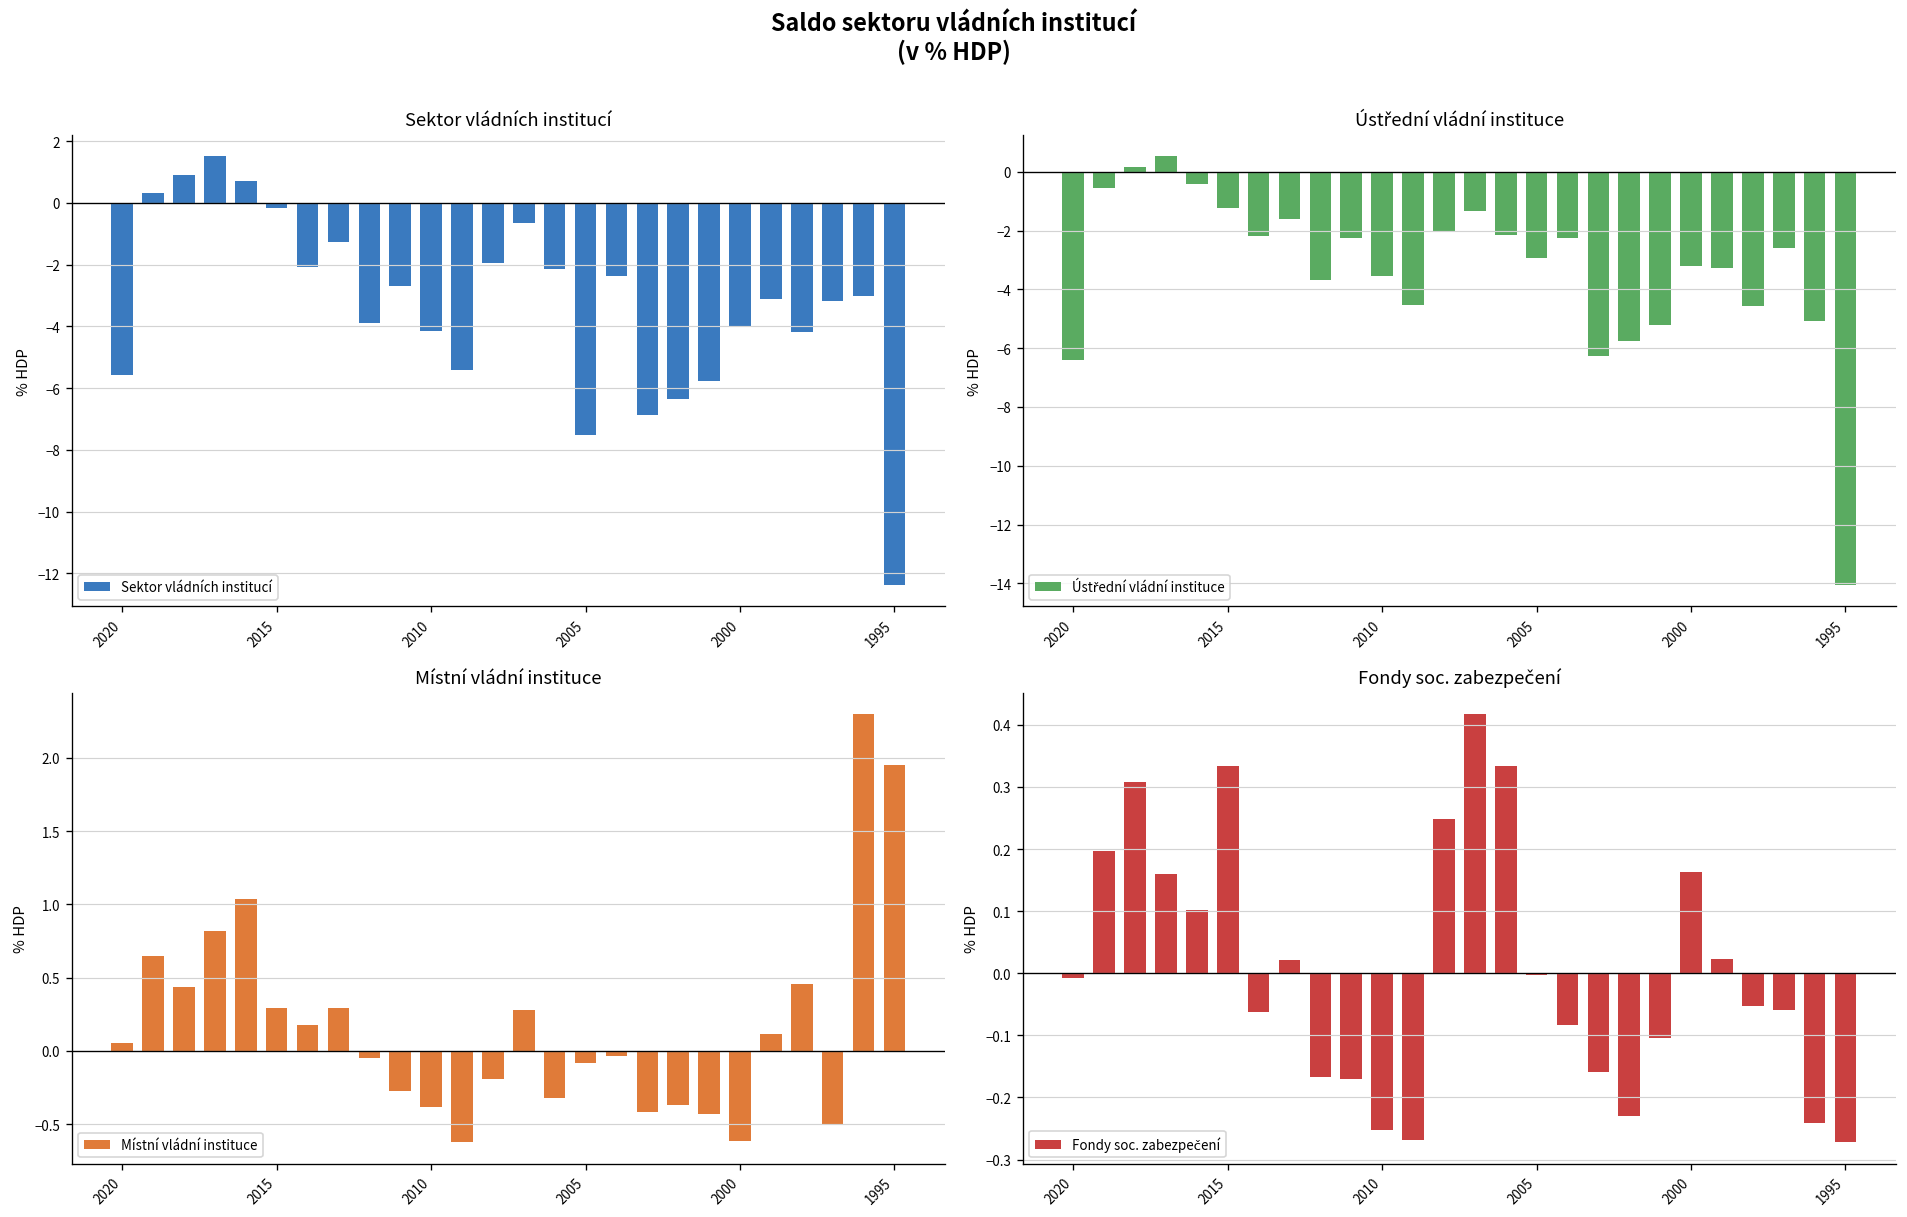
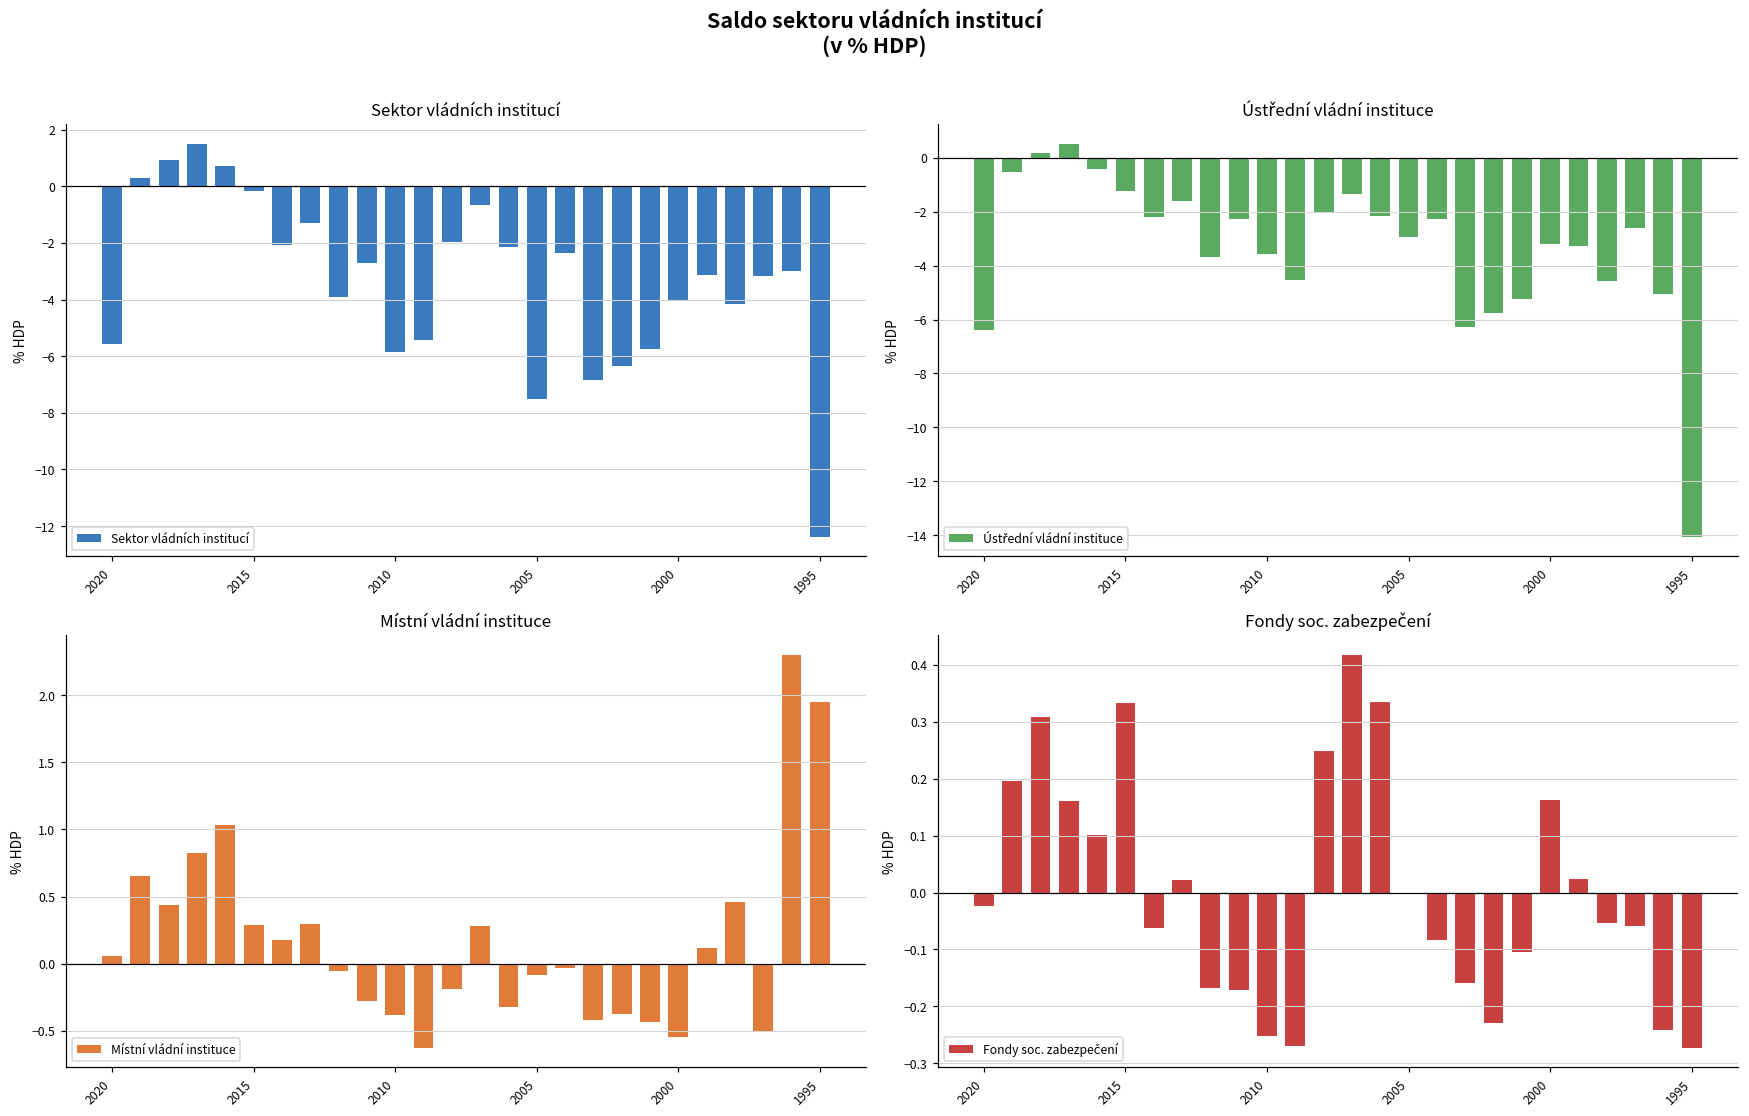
  {
    "Sektor vládních institucí": {
      "2020": -5.6,
      "2015": -0.2,
-     "2010": -4.2,
+     "2010": -5.8,
      "2005": -7.5,
      "2000": -4.0,
      "1995": -12.4
    },
    "Ústřední vládní instituce": {
      "2020": -6.4,
      "2015": -1.2,
      "2010": -3.6,
      "2005": -2.9,
      "2000": -3.2,
      "1995": -14.1
    },
    "Místní vládní instituce": {
      "2020": 0.05,
      "2015": 0.29,
      "2010": -0.38,
      "2005": -0.09,
-     "2000": -0.62,
+     "2000": -0.55,
      "1995": 1.95
    },
    "Fondy soc. zabezpečení": {
-     "2020": -0.01,
+     "2020": -0.02,
      "2015": 0.33,
      "2010": -0.25,
      "2000": 0.16,
      "1995": -0.27
    }
  }
